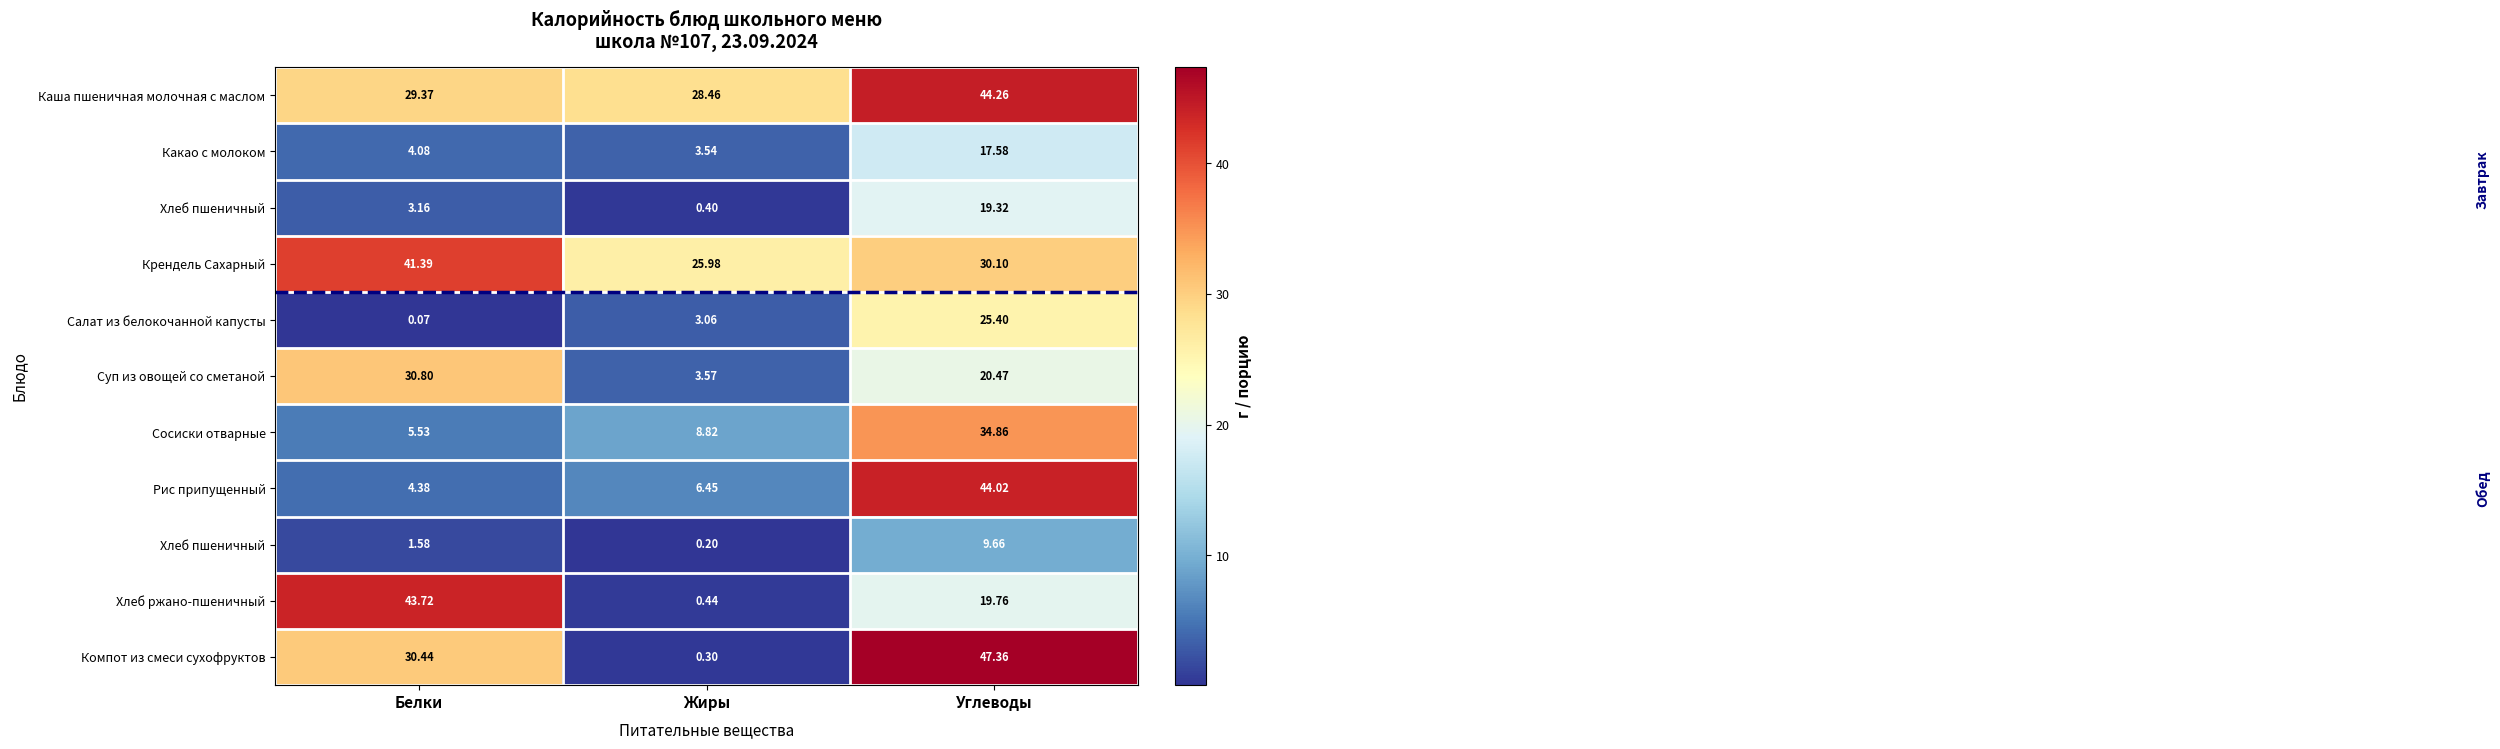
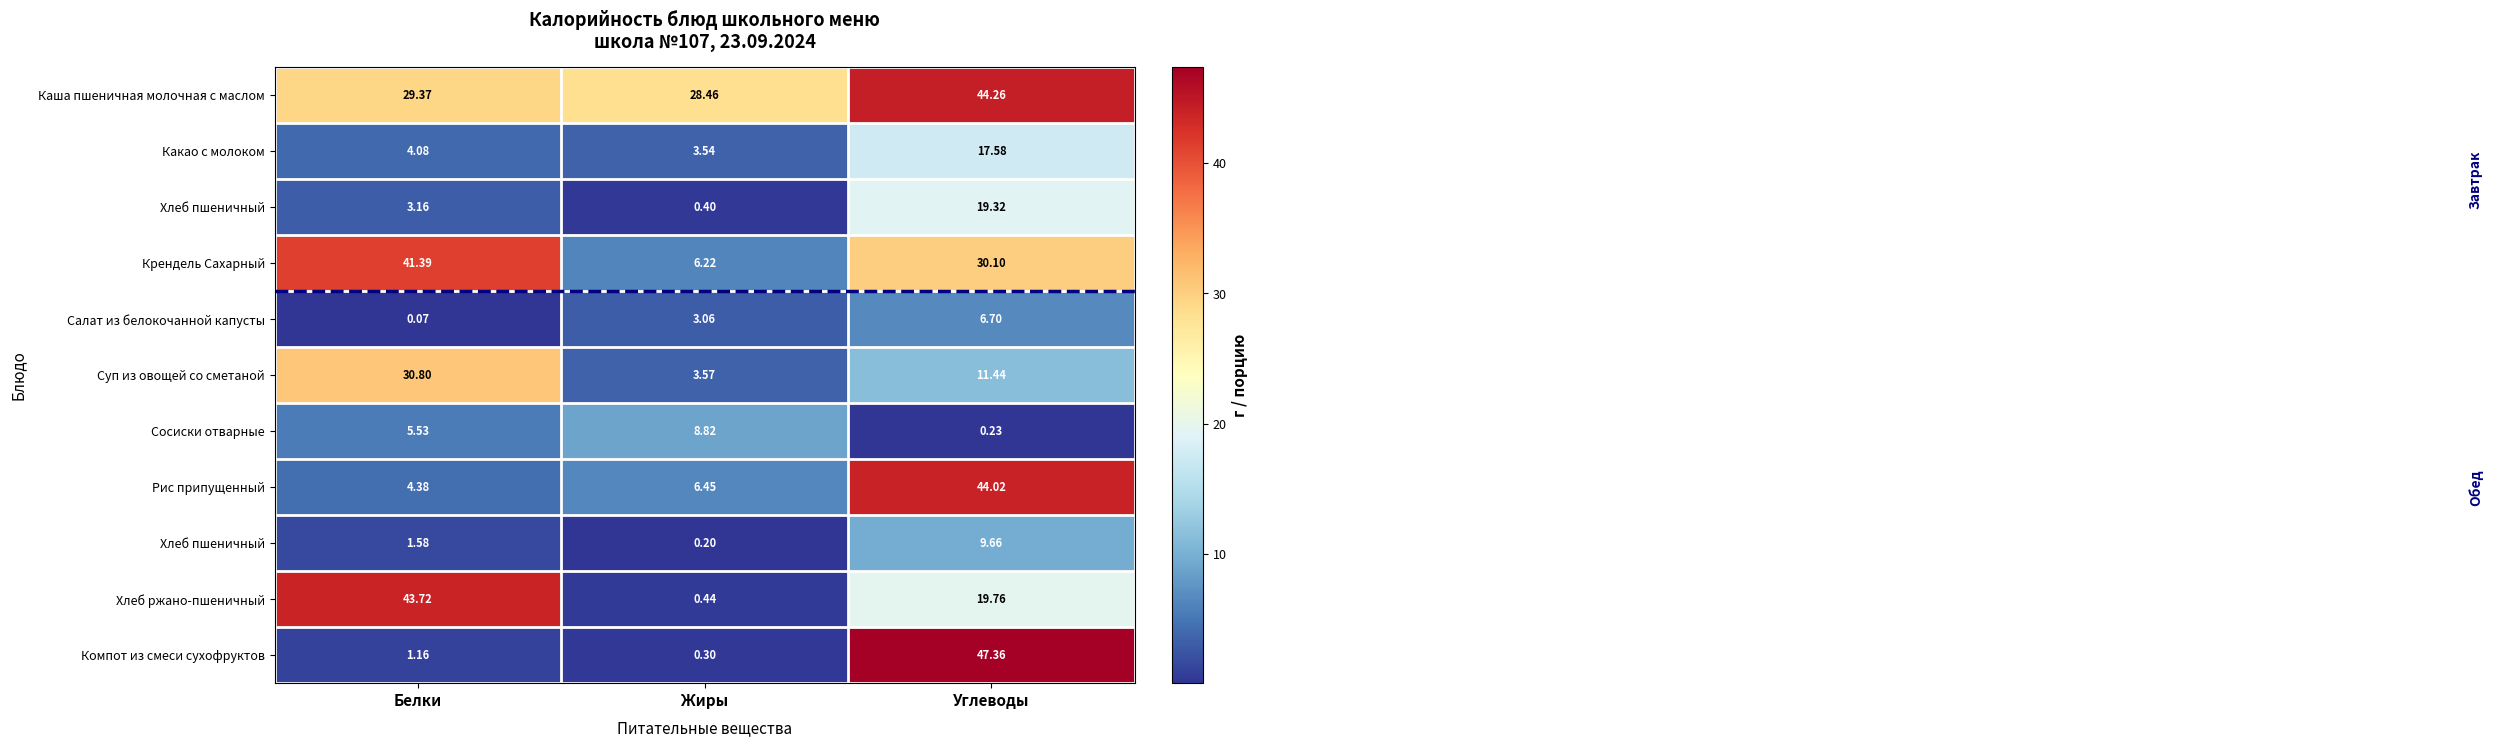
  {
    "Каша пшеничная молочная с маслом": {
      "Белки": 29.37,
      "Жиры": 28.46,
      "Углеводы": 44.26
    },
    "Какао с молоком": {
      "Белки": 4.08,
      "Жиры": 3.54,
      "Углеводы": 17.58
    },
    "Крендель Сахарный": {
      "Белки": 41.39,
-     "Жиры": 25.98,
+     "Жиры": 6.22,
      "Углеводы": 30.10
    },
    "Салат из белокочанной капусты": {
      "Белки": 0.07,
      "Жиры": 3.06,
-     "Углеводы": 25.40
+     "Углеводы": 6.70
    },
    "Суп из овощей со сметаной": {
      "Белки": 30.80,
      "Жиры": 3.57,
-     "Углеводы": 20.47
+     "Углеводы": 11.44
    },
    "Сосиски отварные": {
      "Белки": 5.53,
      "Жиры": 8.82,
-     "Углеводы": 34.86
+     "Углеводы": 0.23
    },
    "Рис припущенный": {
      "Белки": 4.38,
      "Жиры": 6.45,
      "Углеводы": 44.02
    },
    "Хлеб ржано-пшеничный": {
      "Белки": 43.72,
      "Жиры": 0.44,
      "Углеводы": 19.76
    },
    "Компот из смеси сухофруктов": {
-     "Белки": 30.44,
+     "Белки": 1.16,
      "Жиры": 0.30,
      "Углеводы": 47.36
    }
  }
